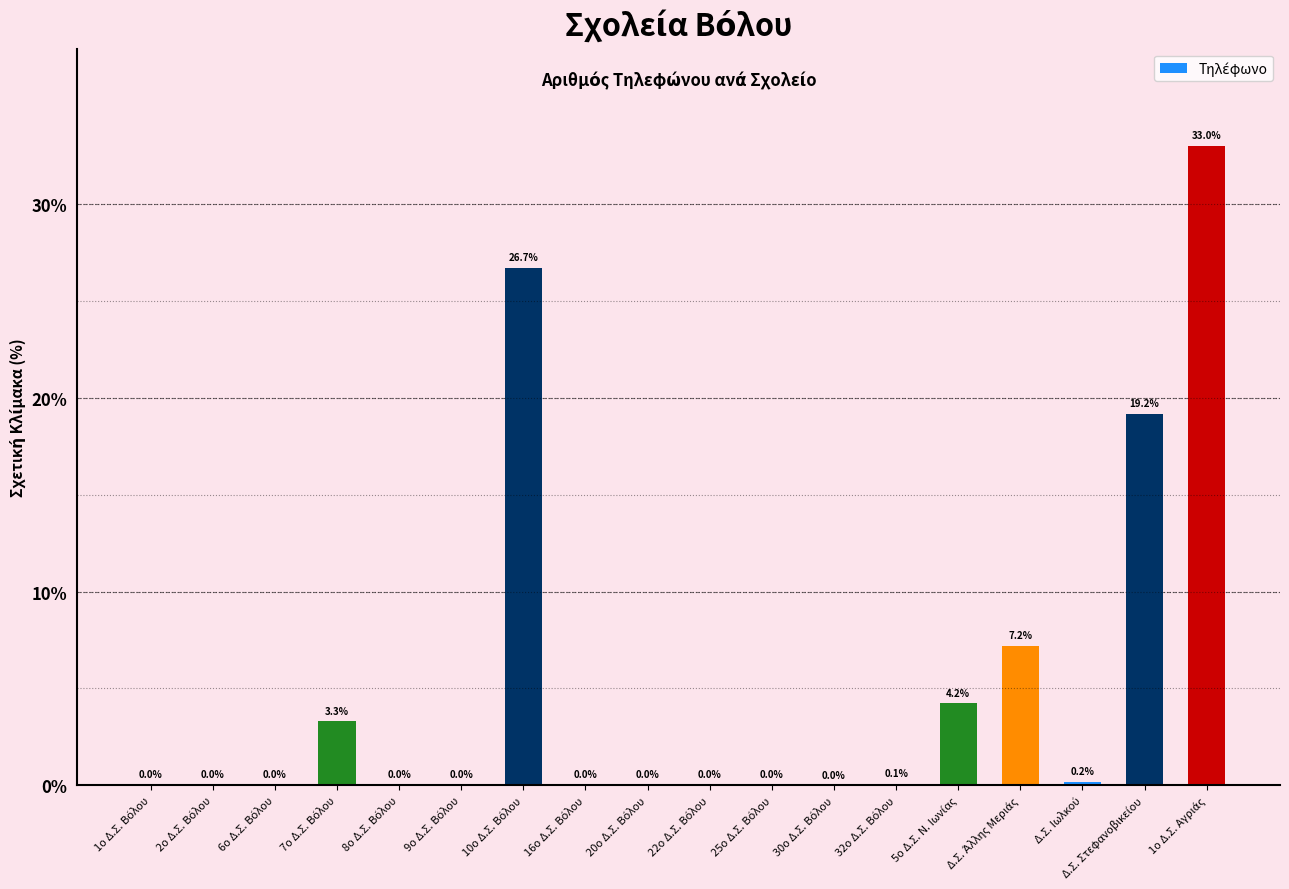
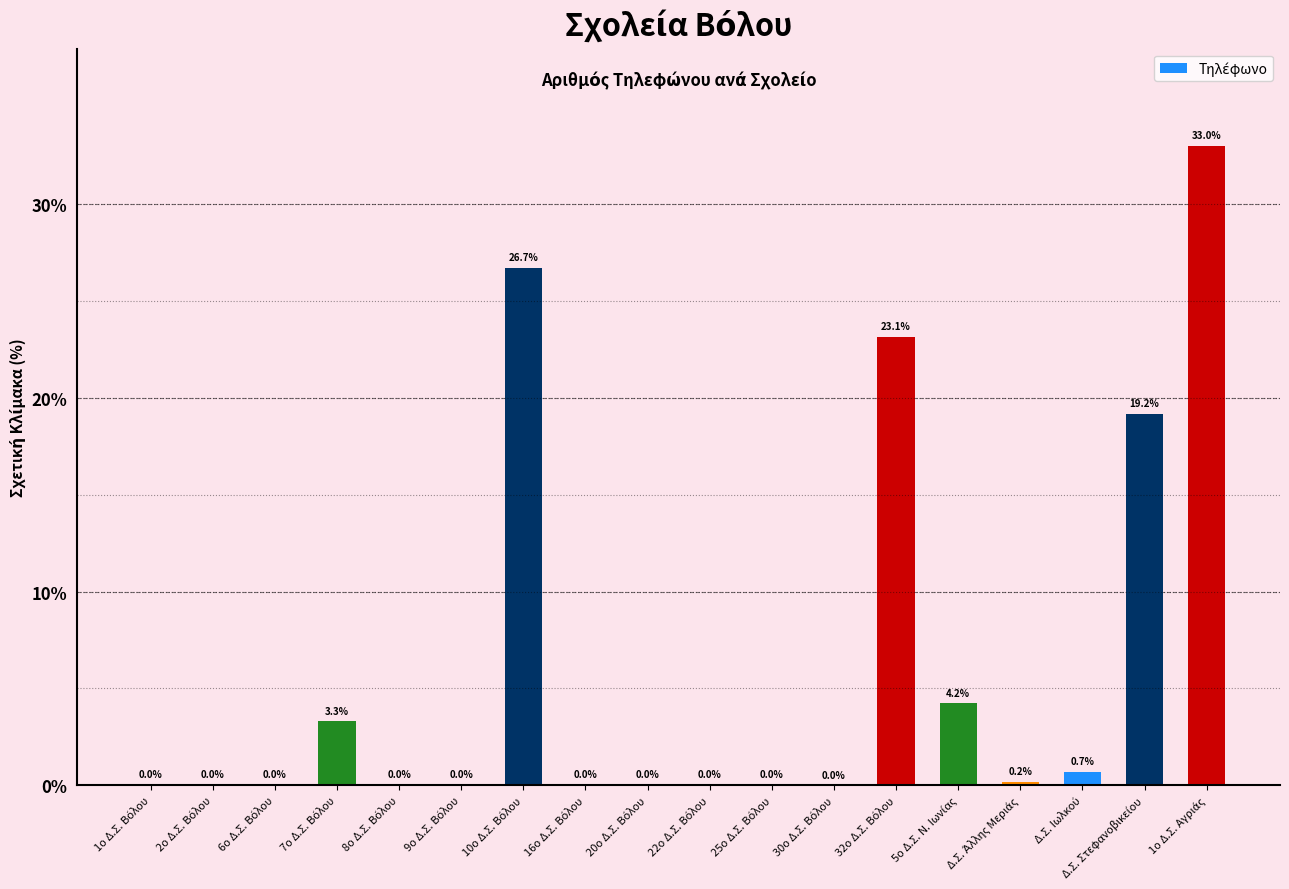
  {
    "1ο Δ.Σ. Βόλου": "0.0%",
    "2ο Δ.Σ. Βόλου": "0.0%",
    "6ο Δ.Σ. Βόλου": "0.0%",
    "7ο Δ.Σ. Βόλου": "3.3%",
    "8ο Δ.Σ. Βόλου": "0.0%",
    "9ο Δ.Σ. Βόλου": "0.0%",
    "10ο Δ.Σ. Βόλου": "26.7%",
    "16ο Δ.Σ. Βόλου": "0.0%",
    "20ο Δ.Σ. Βόλου": "0.0%",
    "22ο Δ.Σ. Βόλου": "0.0%",
    "25ο Δ.Σ. Βόλου": "0.0%",
    "30ο Δ.Σ. Βόλου": "0.0%",
-   "32ο Δ.Σ. Βόλου": "0.1%",
+   "32ο Δ.Σ. Βόλου": "23.1%",
    "5ο Δ.Σ. Ν. Ιωνίας": "4.2%",
-   "Δ.Σ. Άλλης Μεριάς": "7.2%",
-   "Δ.Σ. Ιωλκού": "0.2%",
+   "Δ.Σ. Άλλης Μεριάς": "0.2%",
+   "Δ.Σ. Ιωλκού": "0.7%",
    "Δ.Σ. Στεφανοβικείου": "19.2%",
    "1ο Δ.Σ. Αγριάς": "33.0%"
  }
